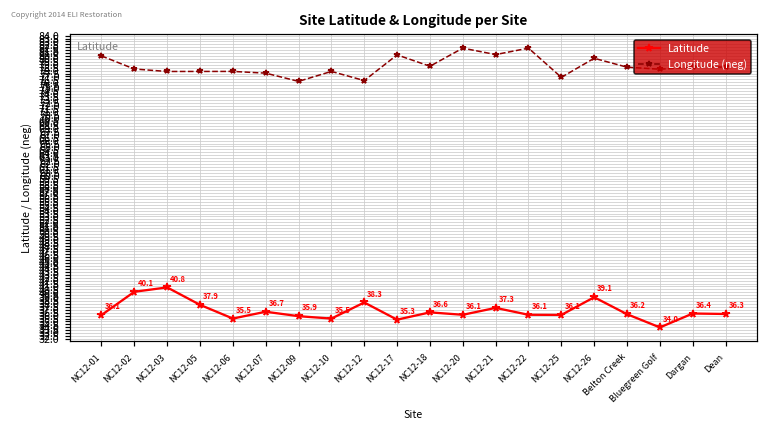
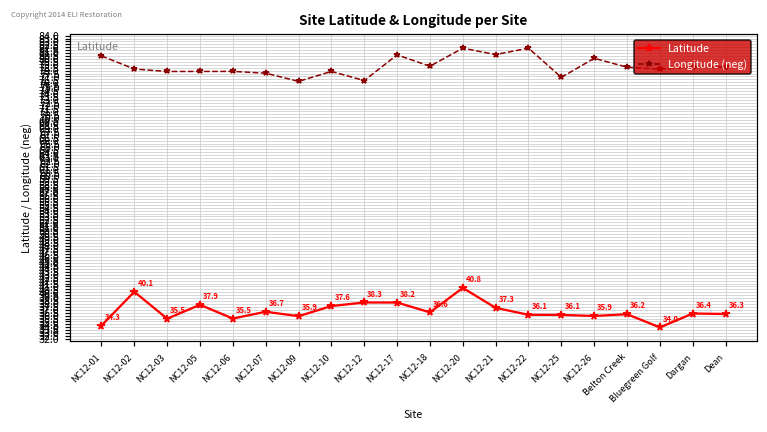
  {
    "Latitude": {
-     "NC12-01": 36.1,
+     "NC12-01": 34.3,
      "NC12-02": 40.1,
-     "NC12-03": 40.8,
+     "NC12-03": 35.5,
      "NC12-05": 37.9,
      "NC12-06": 35.5,
      "NC12-07": 36.7,
      "NC12-09": 35.9,
-     "NC12-10": 35.5,
+     "NC12-10": 37.6,
      "NC12-12": 38.3,
-     "NC12-17": 35.3,
+     "NC12-17": 38.2,
      "NC12-18": 36.6,
-     "NC12-20": 36.1,
+     "NC12-20": 40.8,
      "NC12-21": 37.3,
      "NC12-22": 36.1,
      "NC12-25": 36.1,
-     "NC12-26": 39.1,
+     "NC12-26": 35.9,
      "Belton Creek": 36.2,
      "Bluegreen Golf": 34.0,
      "Dargan": 36.4,
      "Dean": 36.3
    }
  }
